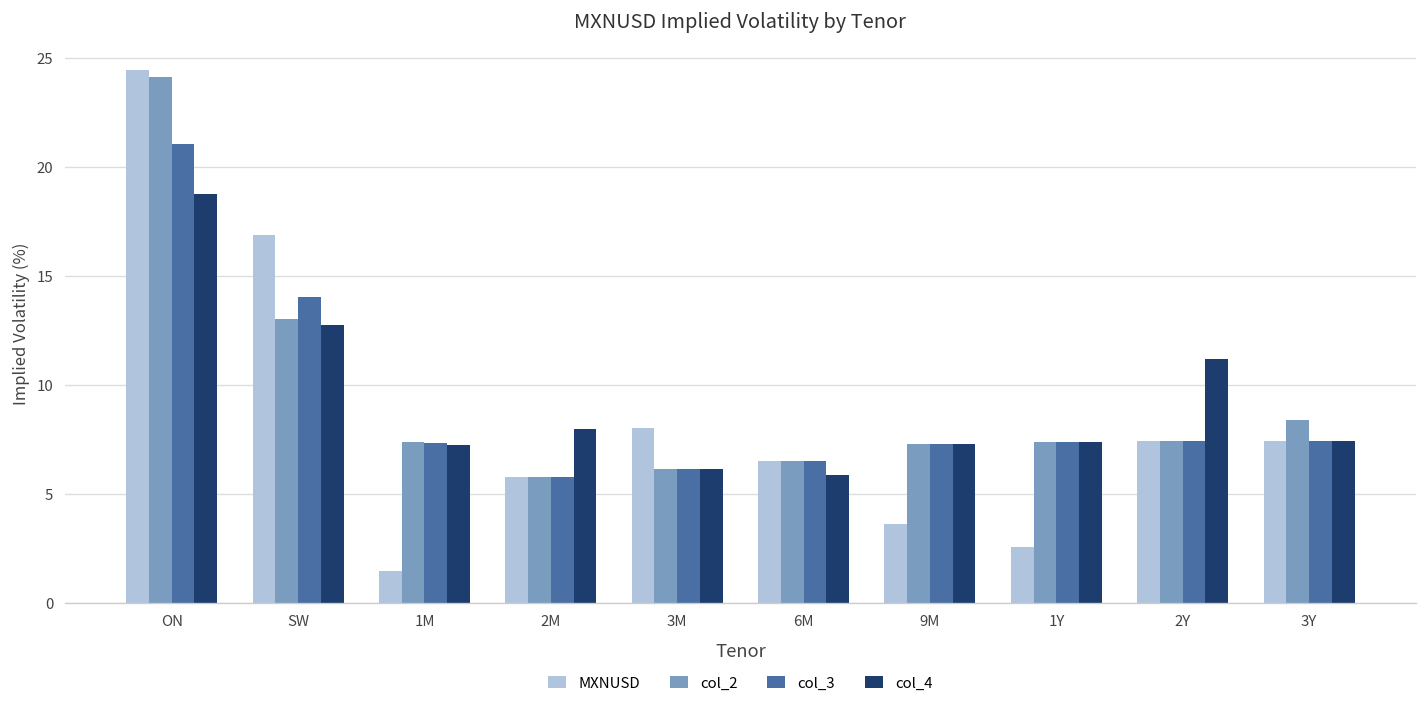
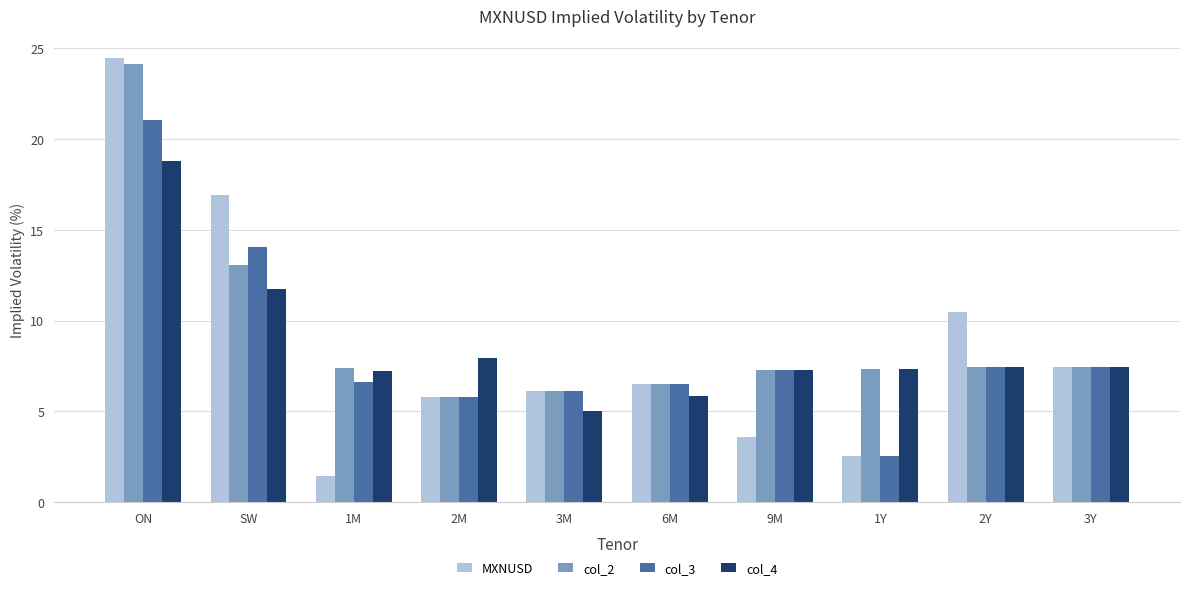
  {
    "MXNUSD": {
      "ON": 24.4,
      "SW": 16.9,
      "1M": 1.5,
      "2M": 5.8,
-     "3M": 8.0,
+     "3M": 6.1,
      "6M": 6.5,
      "9M": 3.6,
      "1Y": 2.6,
-     "2Y": 7.4,
+     "2Y": 10.5,
      "3Y": 7.4
    },
    "col_2": {
      "ON": 24.1,
      "SW": 13.0,
      "1M": 7.4,
      "2M": 5.8,
      "3M": 6.1,
      "6M": 6.5,
      "9M": 7.3,
      "1Y": 7.4,
      "2Y": 7.4,
-     "3Y": 8.4
+     "3Y": 7.4
    },
    "col_3": {
      "ON": 21.0,
      "SW": 14.0,
-     "1M": 7.3,
+     "1M": 6.6,
      "2M": 5.8,
      "3M": 6.1,
      "6M": 6.5,
      "9M": 7.3,
-     "1Y": 7.4,
+     "1Y": 2.6,
      "2Y": 7.4,
      "3Y": 7.4
    },
    "col_4": {
      "ON": 18.8,
-     "SW": 12.8,
+     "SW": 11.7,
      "1M": 7.2,
      "2M": 8.0,
-     "3M": 6.1,
+     "3M": 5.1,
      "6M": 5.8,
      "9M": 7.3,
      "1Y": 7.4,
-     "2Y": 11.2,
+     "2Y": 7.4,
      "3Y": 7.4
    }
  }
